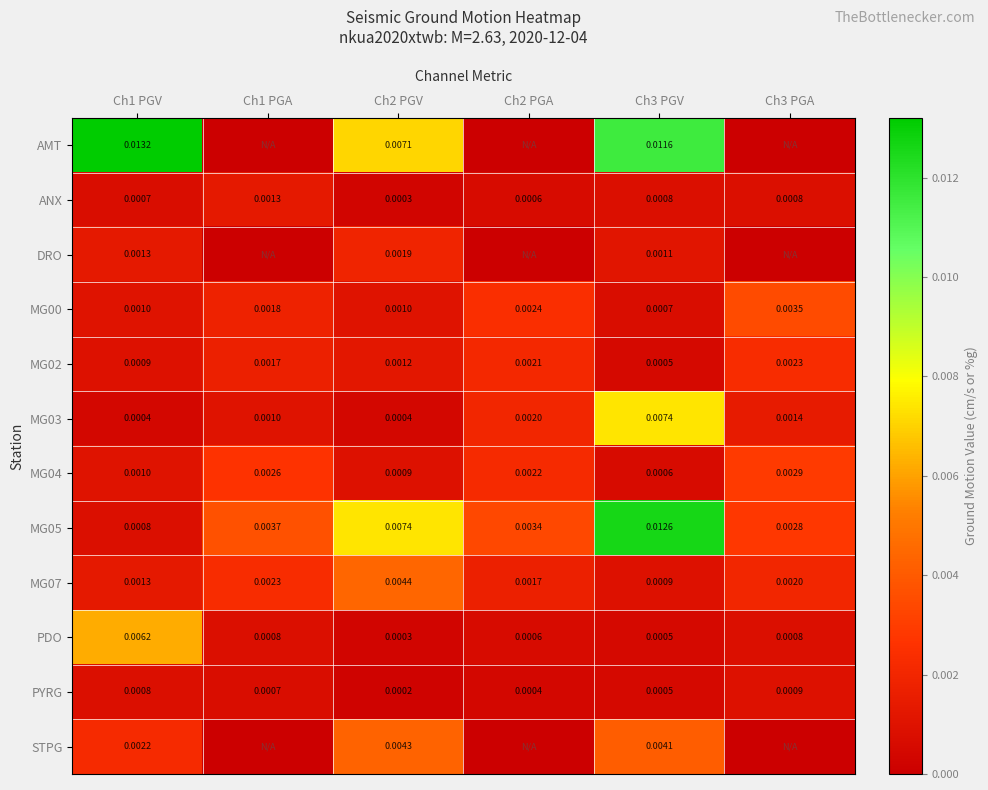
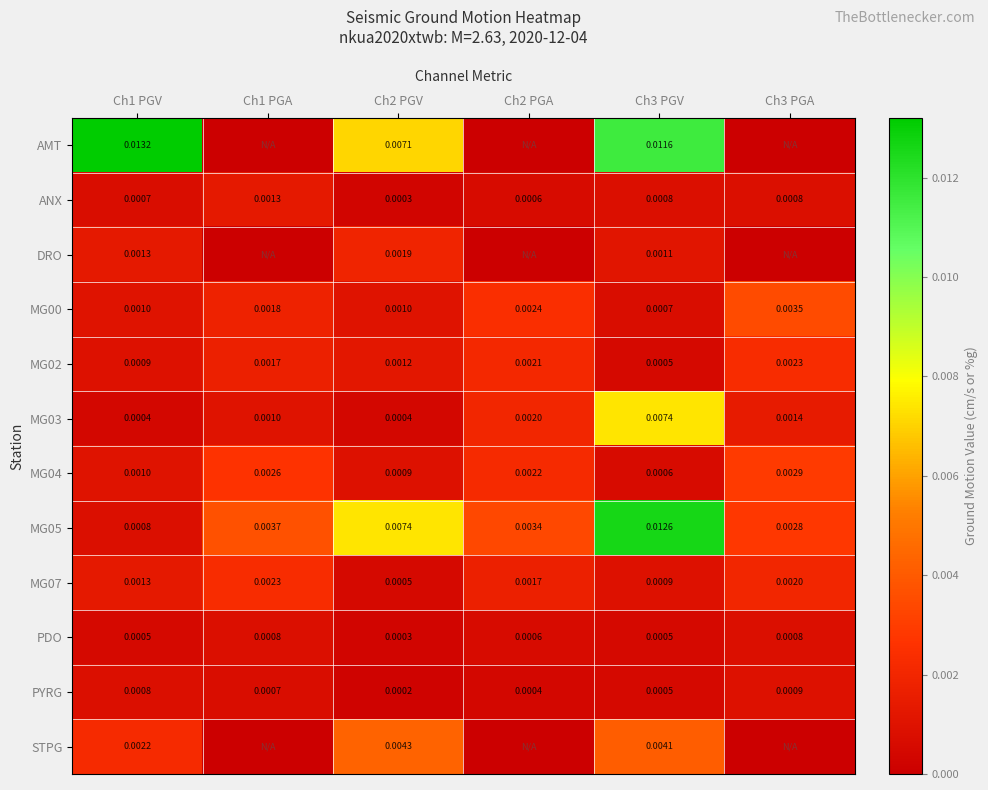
  {
    "AMT": {
      "Ch1 PGV": 0.0132,
      "Ch2 PGV": 0.0071,
      "Ch3 PGV": 0.0116
    },
    "ANX": {
      "Ch1 PGV": 0.0007,
      "Ch1 PGA": 0.0013,
      "Ch2 PGV": 0.0003,
      "Ch2 PGA": 0.0006,
      "Ch3 PGV": 0.0008,
      "Ch3 PGA": 0.0008
    },
    "DRO": {
      "Ch1 PGV": 0.0013,
      "Ch2 PGV": 0.0019,
      "Ch3 PGV": 0.0011
    },
    "MG00": {
      "Ch1 PGV": 0.0010,
      "Ch1 PGA": 0.0018,
      "Ch2 PGV": 0.0010,
      "Ch2 PGA": 0.0024,
      "Ch3 PGV": 0.0007,
      "Ch3 PGA": 0.0035
    },
    "MG02": {
      "Ch1 PGV": 0.0009,
      "Ch1 PGA": 0.0017,
      "Ch2 PGV": 0.0012,
      "Ch2 PGA": 0.0021,
      "Ch3 PGV": 0.0005,
      "Ch3 PGA": 0.0023
    },
    "MG03": {
      "Ch1 PGV": 0.0004,
      "Ch1 PGA": 0.0010,
      "Ch2 PGV": 0.0004,
      "Ch2 PGA": 0.0020,
      "Ch3 PGV": 0.0074,
      "Ch3 PGA": 0.0014
    },
    "MG04": {
      "Ch1 PGV": 0.0010,
      "Ch1 PGA": 0.0026,
      "Ch2 PGV": 0.0009,
      "Ch2 PGA": 0.0022,
      "Ch3 PGV": 0.0006,
      "Ch3 PGA": 0.0029
    },
    "MG05": {
      "Ch1 PGV": 0.0008,
      "Ch1 PGA": 0.0037,
      "Ch2 PGV": 0.0074,
      "Ch2 PGA": 0.0034,
      "Ch3 PGV": 0.0126,
      "Ch3 PGA": 0.0028
    },
    "MG07": {
      "Ch1 PGV": 0.0013,
      "Ch1 PGA": 0.0023,
-     "Ch2 PGV": 0.0044,
+     "Ch2 PGV": 0.0005,
      "Ch2 PGA": 0.0017,
      "Ch3 PGV": 0.0009,
      "Ch3 PGA": 0.0020
    },
    "PDO": {
-     "Ch1 PGV": 0.0062,
+     "Ch1 PGV": 0.0005,
      "Ch1 PGA": 0.0008,
      "Ch2 PGV": 0.0003,
      "Ch2 PGA": 0.0006,
      "Ch3 PGV": 0.0005,
      "Ch3 PGA": 0.0008
    },
    "PYRG": {
      "Ch1 PGV": 0.0008,
      "Ch1 PGA": 0.0007,
      "Ch2 PGV": 0.0002,
      "Ch2 PGA": 0.0004,
      "Ch3 PGV": 0.0005,
      "Ch3 PGA": 0.0009
    },
    "STPG": {
      "Ch1 PGV": 0.0022,
      "Ch2 PGV": 0.0043,
      "Ch3 PGV": 0.0041
    }
  }
